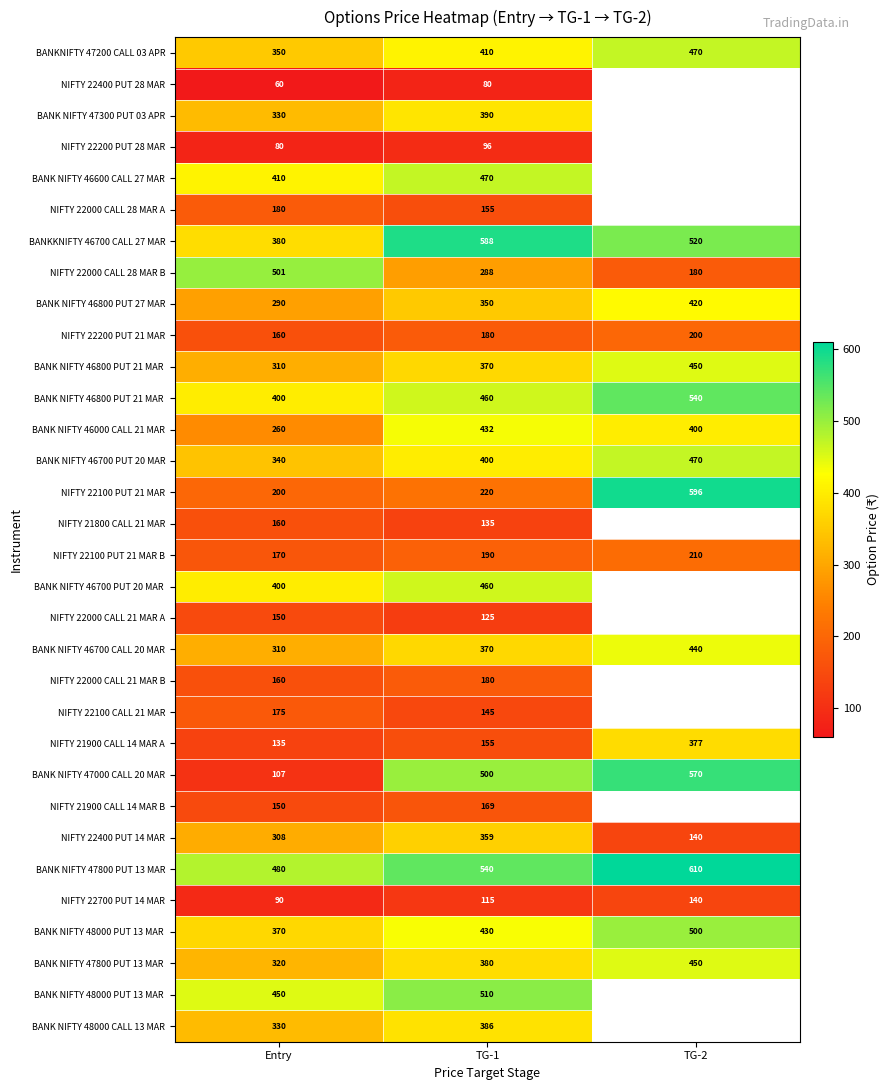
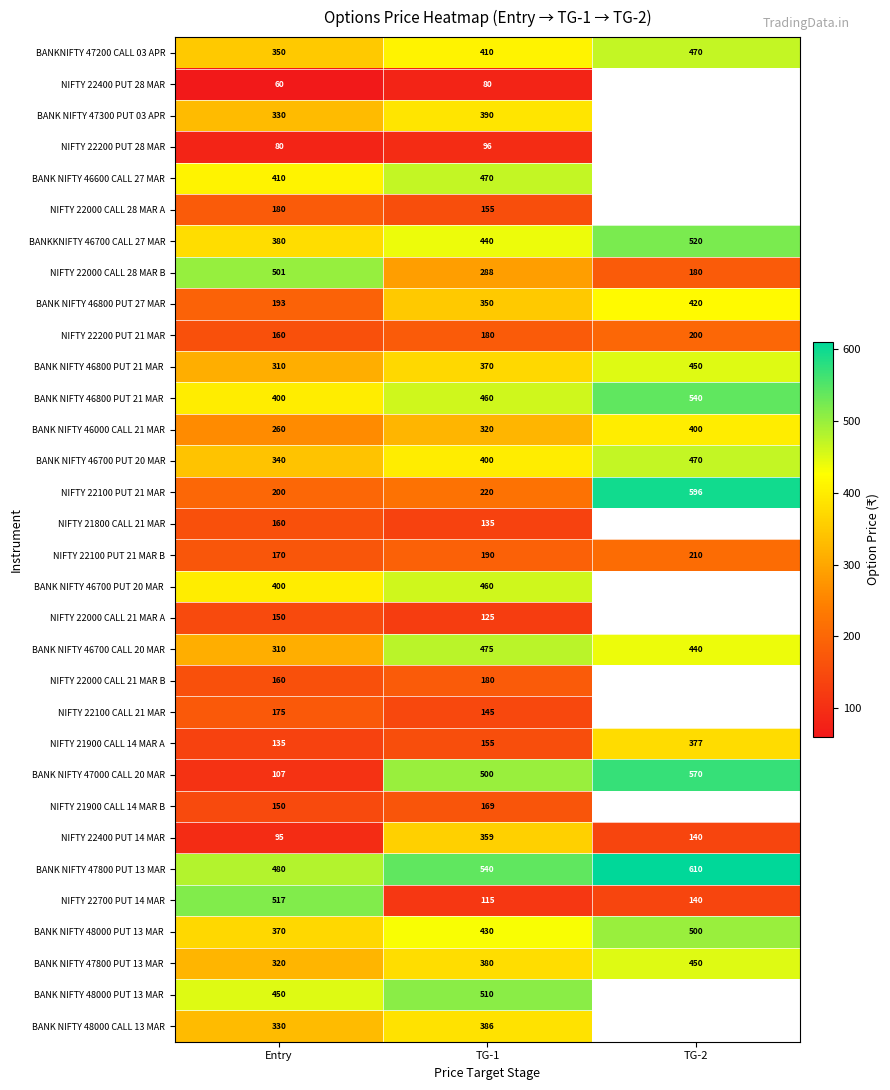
  {
    "BANKNIFTY 47200 CALL 03 APR": {
      "Entry": 350,
      "TG-1": 410,
      "TG-2": 470
    },
    "NIFTY 22400 PUT 28 MAR": {
      "Entry": 60,
      "TG-1": 80
    },
    "BANK NIFTY 47300 PUT 03 APR": {
      "Entry": 330,
      "TG-1": 390
    },
    "NIFTY 22200 PUT 28 MAR": {
      "Entry": 80,
      "TG-1": 96
    },
    "BANK NIFTY 46600 CALL 27 MAR": {
      "Entry": 410,
      "TG-1": 470
    },
    "NIFTY 22000 CALL 28 MAR A": {
      "Entry": 180,
      "TG-1": 155
    },
    "BANKKNIFTY 46700 CALL 27 MAR": {
      "Entry": 380,
-     "TG-1": 588,
+     "TG-1": 440,
      "TG-2": 520
    },
    "NIFTY 22000 CALL 28 MAR B": {
      "Entry": 501,
      "TG-1": 288,
      "TG-2": 180
    },
    "BANK NIFTY 46800 PUT 27 MAR": {
-     "Entry": 290,
+     "Entry": 193,
      "TG-1": 350,
      "TG-2": 420
    },
    "NIFTY 22200 PUT 21 MAR": {
      "Entry": 160,
      "TG-1": 180,
      "TG-2": 200
    },
    "BANK NIFTY 46000 CALL 21 MAR": {
      "Entry": 260,
-     "TG-1": 432,
+     "TG-1": 320,
      "TG-2": 400
    },
    "BANK NIFTY 46700 PUT 20 MAR": {
      "TG-2": 470
    },
    "NIFTY 22100 PUT 21 MAR": {
      "Entry": 200,
      "TG-1": 220,
      "TG-2": 596
    },
    "NIFTY 21800 CALL 21 MAR": {
      "Entry": 160,
      "TG-1": 135
    },
    "NIFTY 22100 PUT 21 MAR B": {
      "Entry": 170,
      "TG-1": 190,
      "TG-2": 210
    },
    "NIFTY 22000 CALL 21 MAR A": {
      "Entry": 150,
      "TG-1": 125
    },
    "BANK NIFTY 46700 CALL 20 MAR": {
      "Entry": 310,
-     "TG-1": 370,
+     "TG-1": 475,
      "TG-2": 440
    },
    "NIFTY 22000 CALL 21 MAR B": {
      "Entry": 160,
      "TG-1": 180
    },
    "NIFTY 22100 CALL 21 MAR": {
      "Entry": 175,
      "TG-1": 145
    },
    "NIFTY 21900 CALL 14 MAR A": {
      "Entry": 135,
      "TG-1": 155,
      "TG-2": 377
    },
    "BANK NIFTY 47000 CALL 20 MAR": {
      "Entry": 107,
      "TG-1": 500,
      "TG-2": 570
    },
    "NIFTY 21900 CALL 14 MAR B": {
      "Entry": 150,
      "TG-1": 169
    },
    "NIFTY 22400 PUT 14 MAR": {
-     "Entry": 308,
+     "Entry": 95,
      "TG-1": 359,
      "TG-2": 140
    },
    "NIFTY 22700 PUT 14 MAR": {
-     "Entry": 90,
+     "Entry": 517,
      "TG-1": 115,
      "TG-2": 140
    },
    "BANK NIFTY 48000 PUT 13 MAR": {
      "TG-2": 500
    },
    "BANK NIFTY 48000 CALL 13 MAR": {
      "Entry": 330,
      "TG-1": 386
    }
  }
